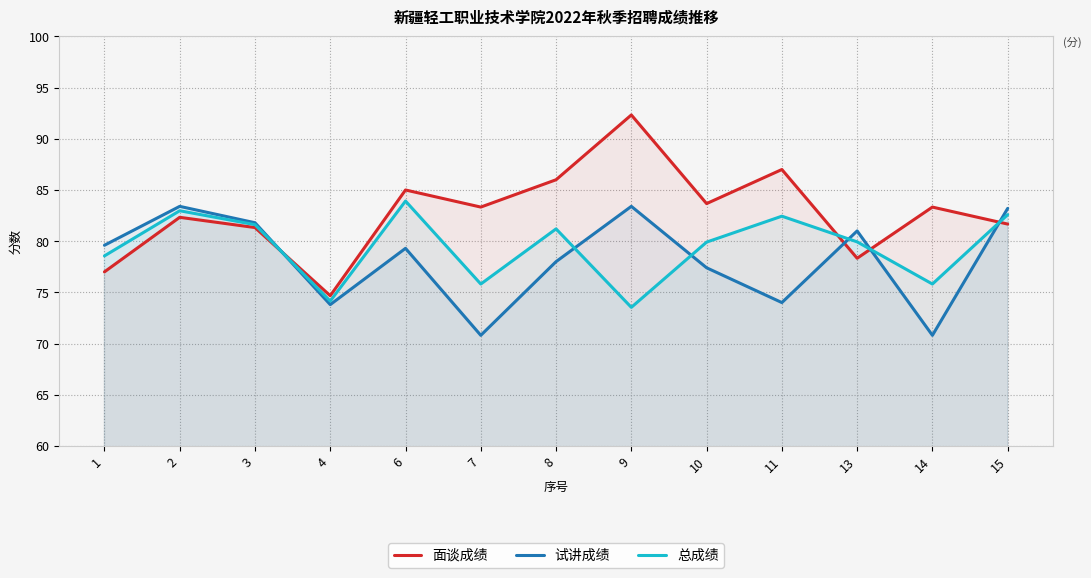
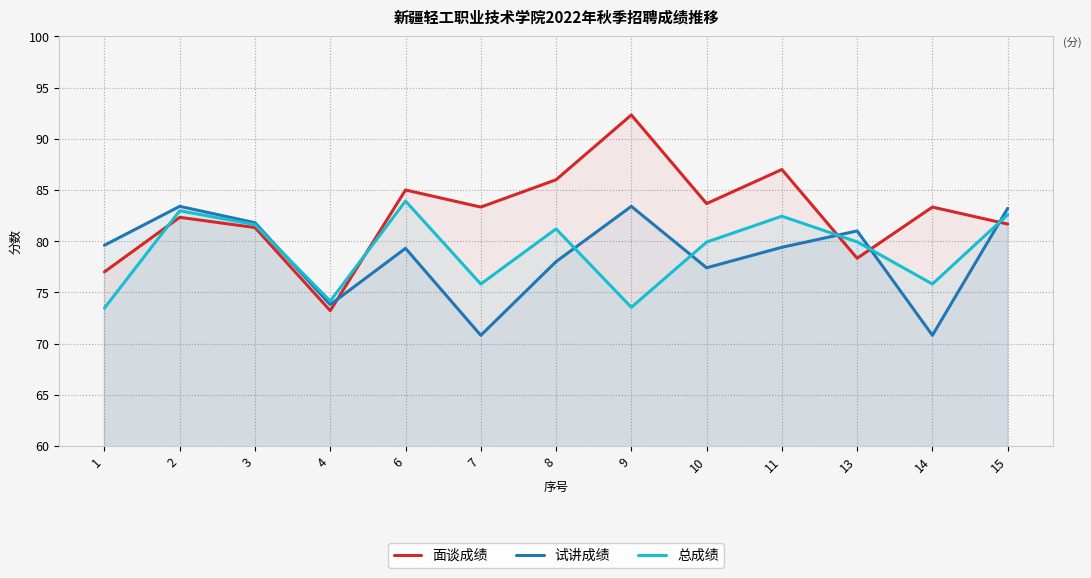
  {
    "面谈成绩": {
      "1": 77.0,
      "2": 82.3,
      "3": 81.3,
-     "4": 74.7,
+     "4": 73.2,
      "6": 85.0,
      "7": 83.3,
      "8": 86.0,
      "9": 92.3,
      "10": 83.7,
      "11": 87.0,
      "13": 78.3,
      "14": 83.3,
      "15": 81.7
    },
    "试讲成绩": {
      "1": 79.6,
      "2": 83.4,
      "4": 73.8,
      "6": 79.3,
      "7": 70.8,
      "8": 78.0,
      "9": 83.4,
      "10": 77.4,
-     "11": 74.0,
+     "11": 79.4,
      "13": 81.0,
      "14": 70.8,
      "15": 83.2
    },
    "总成绩": {
-     "1": 78.6,
+     "1": 73.5,
      "2": 83.0,
      "4": 74.1,
      "6": 83.9,
      "7": 75.8,
      "8": 81.2,
      "9": 73.5,
      "10": 79.9,
      "11": 82.4,
      "13": 79.9,
      "14": 75.8,
      "15": 82.6
    }
  }
